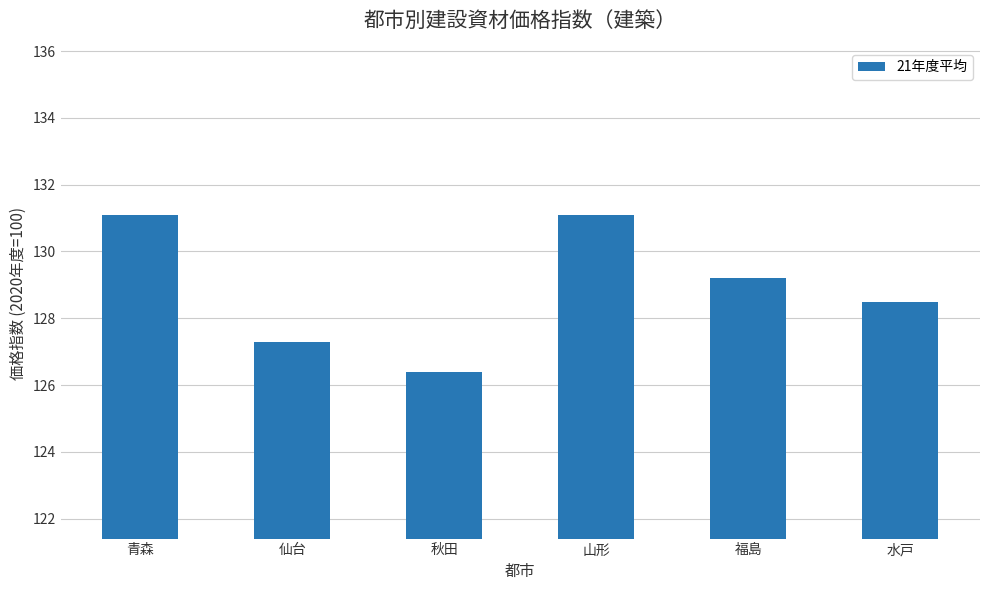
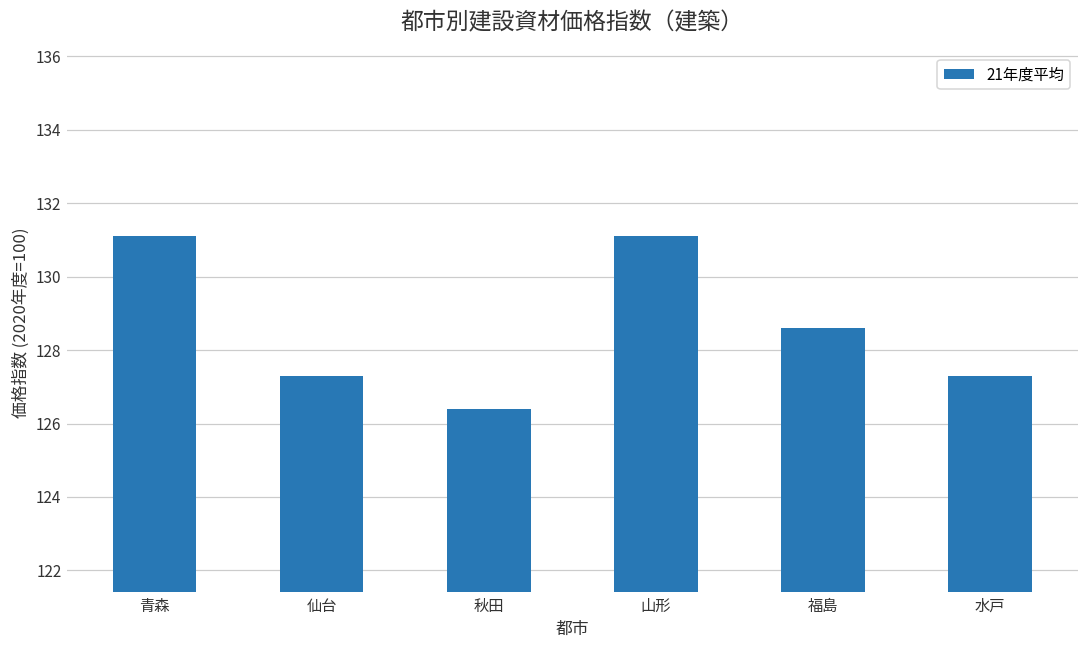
  {
    "青森": 131.1,
    "仙台": 127.3,
    "秋田": 126.4,
    "山形": 131.1,
-   "福島": 129.2,
-   "水戸": 128.5
+   "福島": 128.6,
+   "水戸": 127.3
  }
